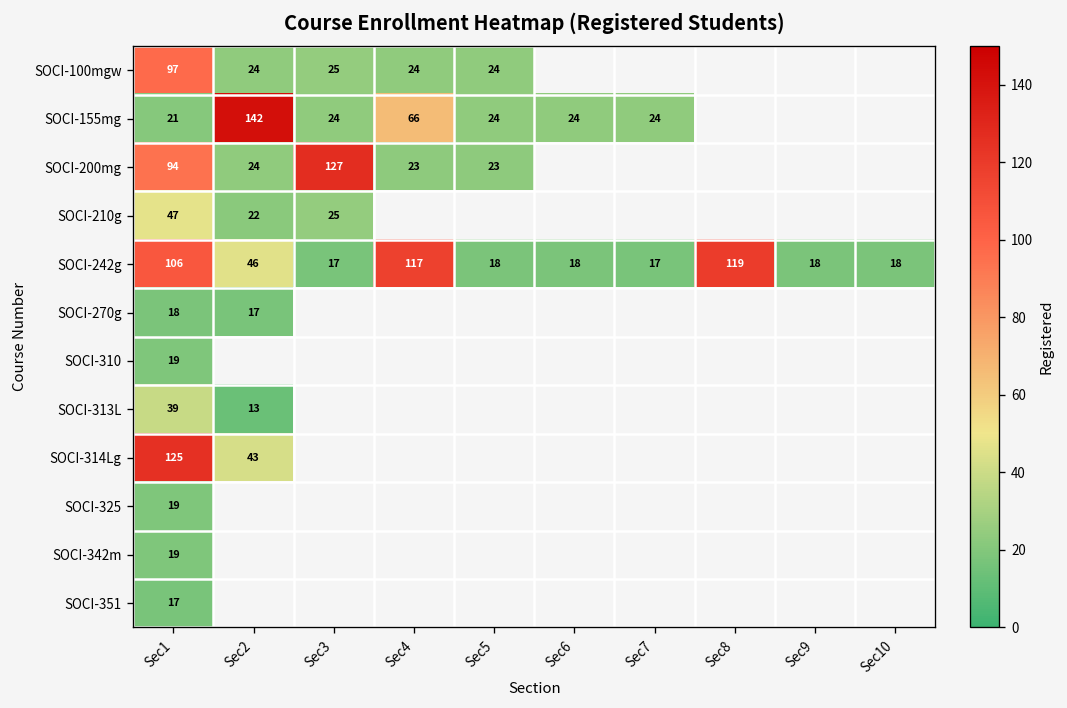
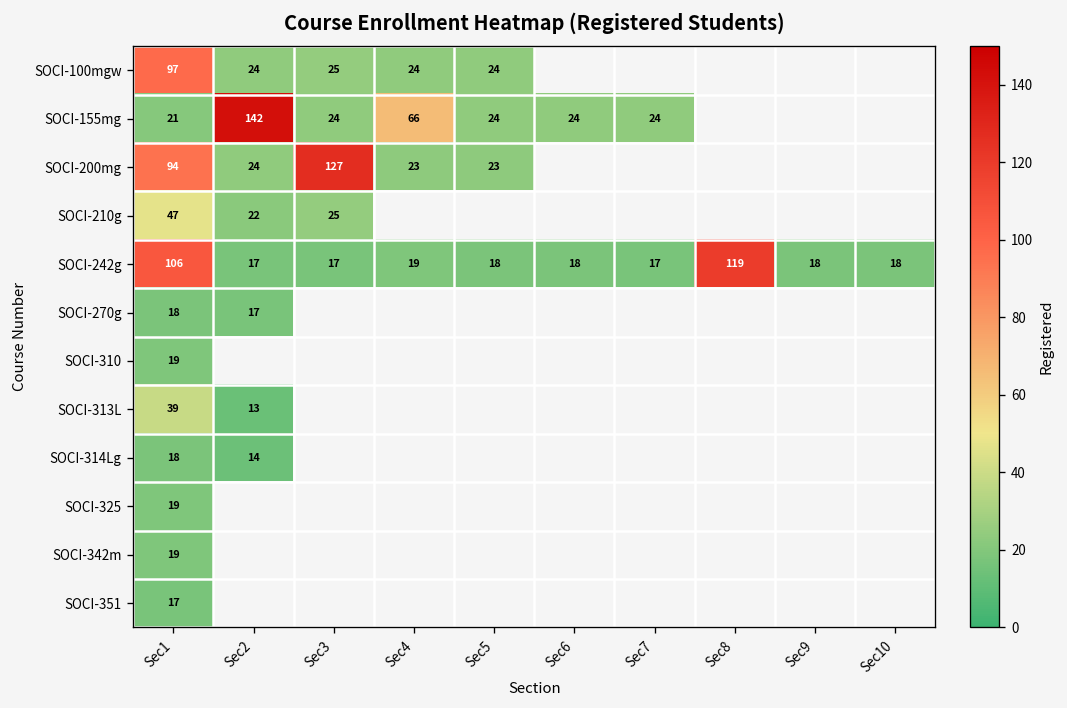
  {
    "SOCI-100mgw": {
      "Sec1": 97,
      "Sec2": 24,
      "Sec3": 25,
      "Sec4": 24,
      "Sec5": 24
    },
    "SOCI-155mg": {
      "Sec1": 21,
      "Sec2": 142,
      "Sec3": 24,
      "Sec4": 66,
      "Sec5": 24,
      "Sec6": 24,
      "Sec7": 24
    },
    "SOCI-200mg": {
      "Sec1": 94,
      "Sec2": 24,
      "Sec3": 127,
      "Sec4": 23,
      "Sec5": 23
    },
    "SOCI-210g": {
      "Sec1": 47,
      "Sec2": 22,
      "Sec3": 25
    },
    "SOCI-242g": {
      "Sec1": 106,
-     "Sec2": 46,
+     "Sec2": 17,
      "Sec3": 17,
-     "Sec4": 117,
+     "Sec4": 19,
      "Sec5": 18,
      "Sec6": 18,
      "Sec7": 17,
      "Sec8": 119,
      "Sec9": 18,
      "Sec10": 18
    },
    "SOCI-270g": {
      "Sec1": 18,
      "Sec2": 17
    },
    "SOCI-310": {
      "Sec1": 19
    },
    "SOCI-313L": {
      "Sec1": 39,
      "Sec2": 13
    },
    "SOCI-314Lg": {
-     "Sec1": 125,
-     "Sec2": 43
+     "Sec1": 18,
+     "Sec2": 14
    },
    "SOCI-325": {
      "Sec1": 19
    },
    "SOCI-342m": {
      "Sec1": 19
    },
    "SOCI-351": {
      "Sec1": 17
    }
  }
